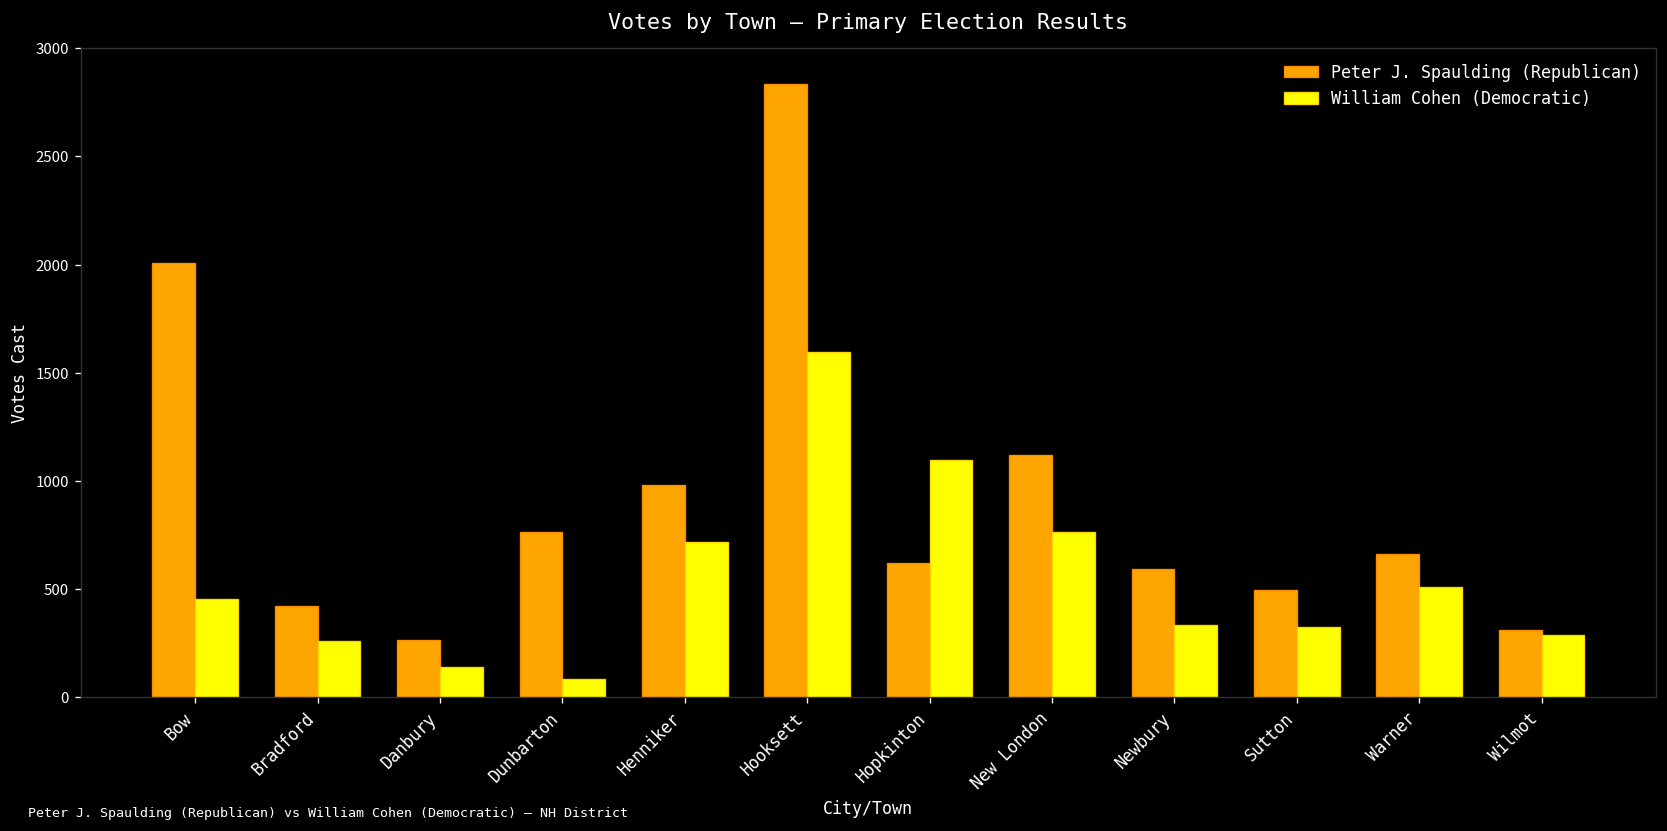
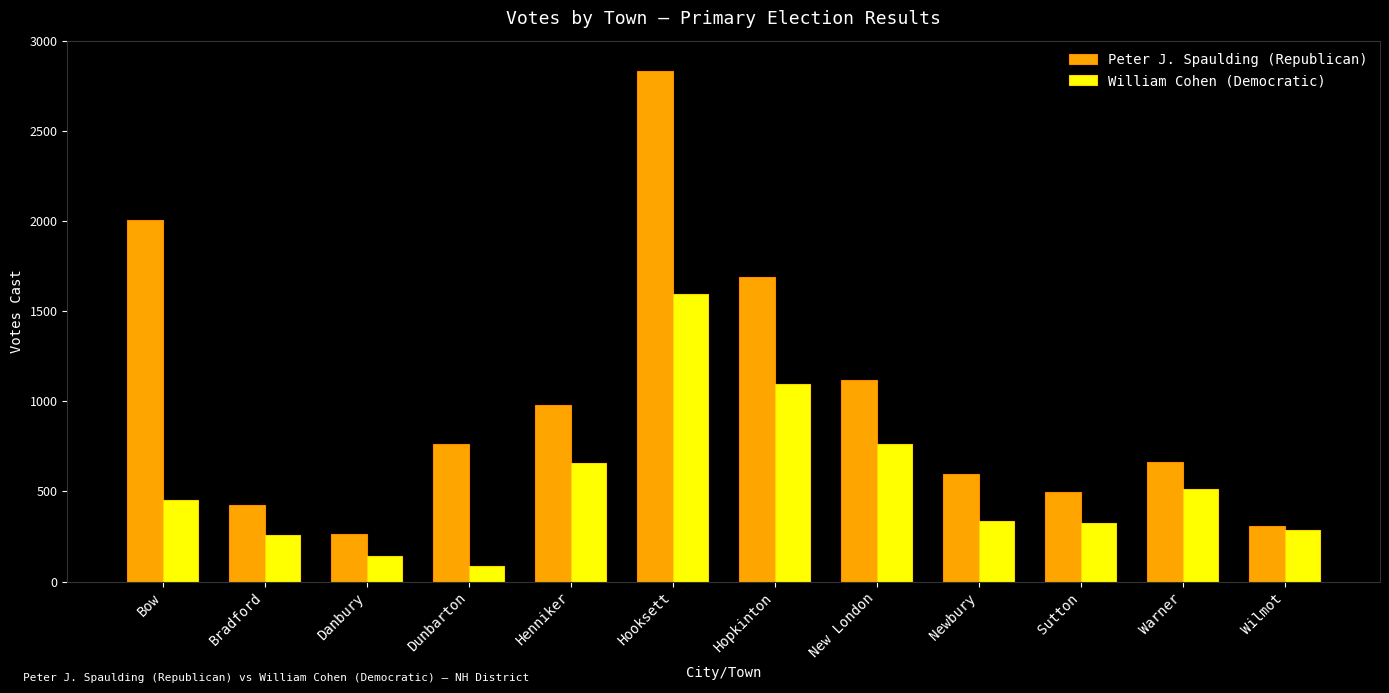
  {
    "Peter J. Spaulding (Republican)": {
      "Bow": 2010,
      "Bradford": 420,
      "Danbury": 270,
      "Dunbarton": 770,
      "Henniker": 980,
      "Hooksett": 2830,
-     "Hopkinton": 620,
+     "Hopkinton": 1690,
      "New London": 1120,
      "Newbury": 600,
      "Sutton": 500,
      "Warner": 660,
      "Wilmot": 310
    },
    "William Cohen (Democratic)": {
      "Bow": 460,
      "Bradford": 260,
      "Danbury": 140,
      "Dunbarton": 80,
-     "Henniker": 720,
+     "Henniker": 660,
      "Hooksett": 1600,
      "Hopkinton": 1100,
      "New London": 760,
      "Newbury": 340,
      "Sutton": 330,
      "Warner": 510,
      "Wilmot": 290
    }
  }
